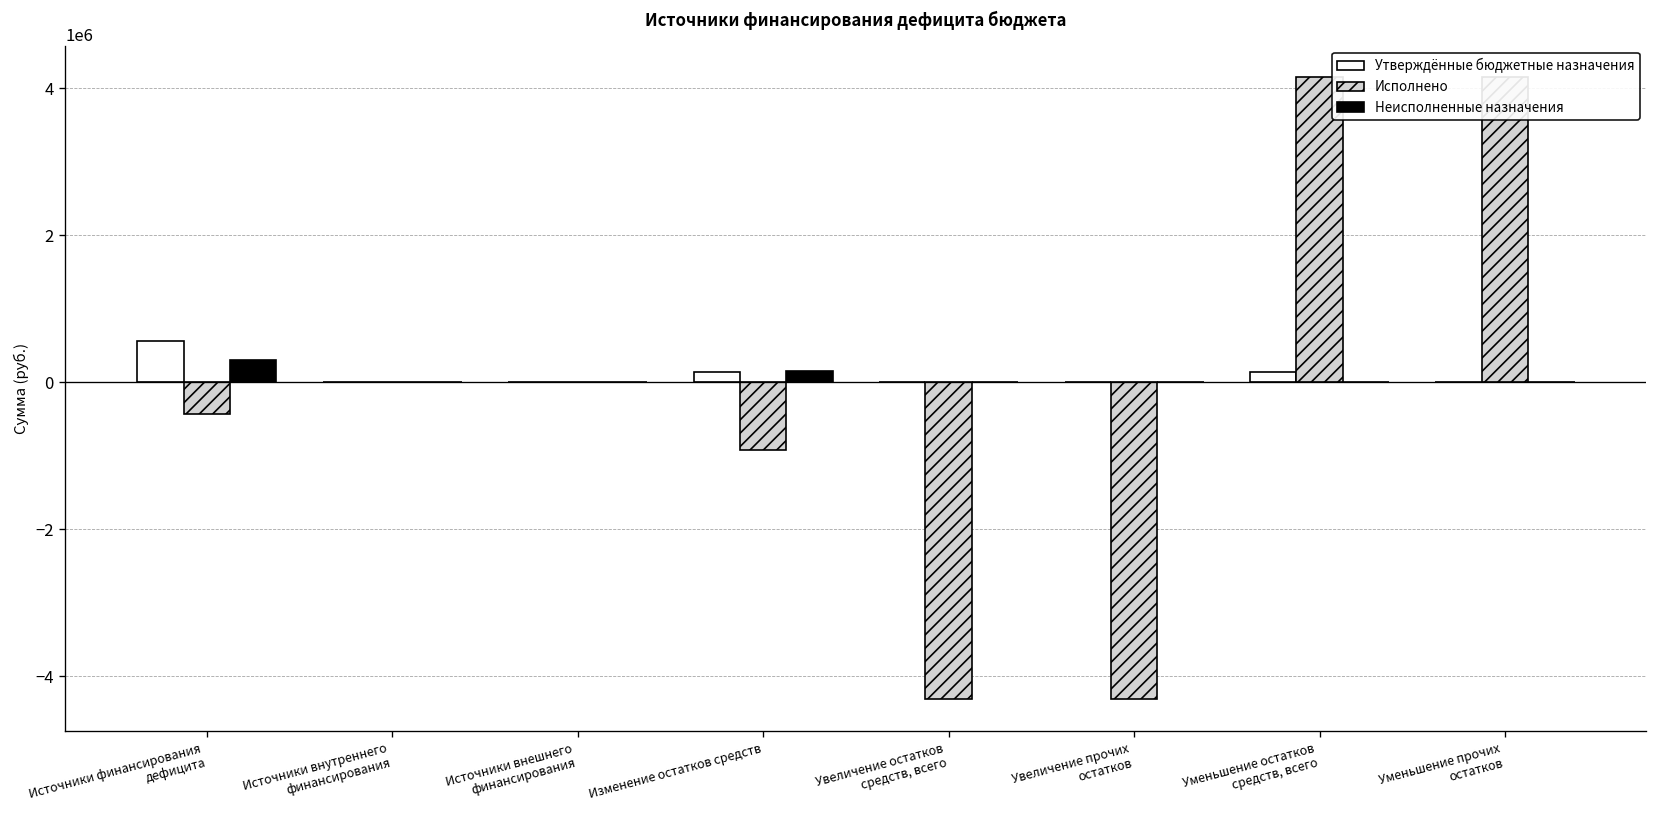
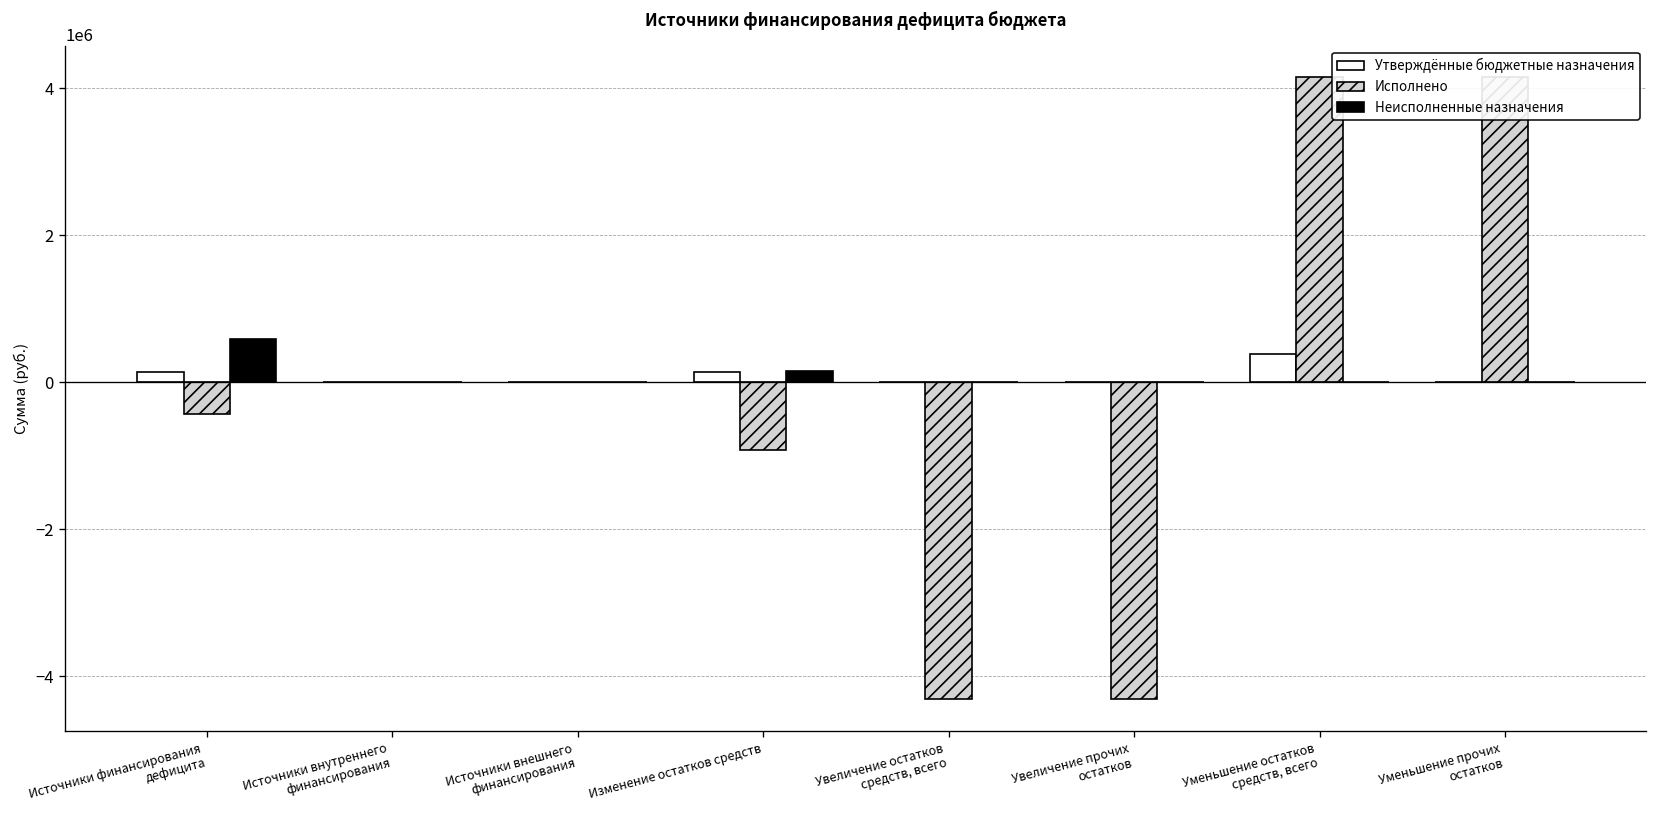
  {
    "Утверждённые бюджетные назначения": {
-     "Источники финансирования дефицита": 600000,
+     "Источники финансирования дефицита": 100000,
      "Источники внутреннего финансирования": 0,
      "Источники внешнего финансирования": 0,
      "Изменение остатков средств": 100000,
      "Увеличение остатков средств, всего": 0,
      "Увеличение прочих остатков": 0,
-     "Уменьшение остатков средств, всего": 100000,
+     "Уменьшение остатков средств, всего": 400000,
      "Уменьшение прочих остатков": 0
    },
    "Исполнено": {
      "Источники финансирования дефицита": -400000,
      "Источники внутреннего финансирования": 0,
      "Источники внешнего финансирования": 0,
      "Изменение остатков средств": -900000,
      "Увеличение остатков средств, всего": -4300000,
      "Увеличение прочих остатков": -4300000,
      "Уменьшение остатков средств, всего": 4200000
    },
    "Неисполненные назначения": {
-     "Источники финансирования дефицита": 300000,
+     "Источники финансирования дефицита": 600000,
      "Источники внутреннего финансирования": 0,
      "Источники внешнего финансирования": 0,
      "Изменение остатков средств": 100000,
      "Увеличение остатков средств, всего": 0,
      "Увеличение прочих остатков": 0,
      "Уменьшение остатков средств, всего": 0,
      "Уменьшение прочих остатков": 0
    }
  }
